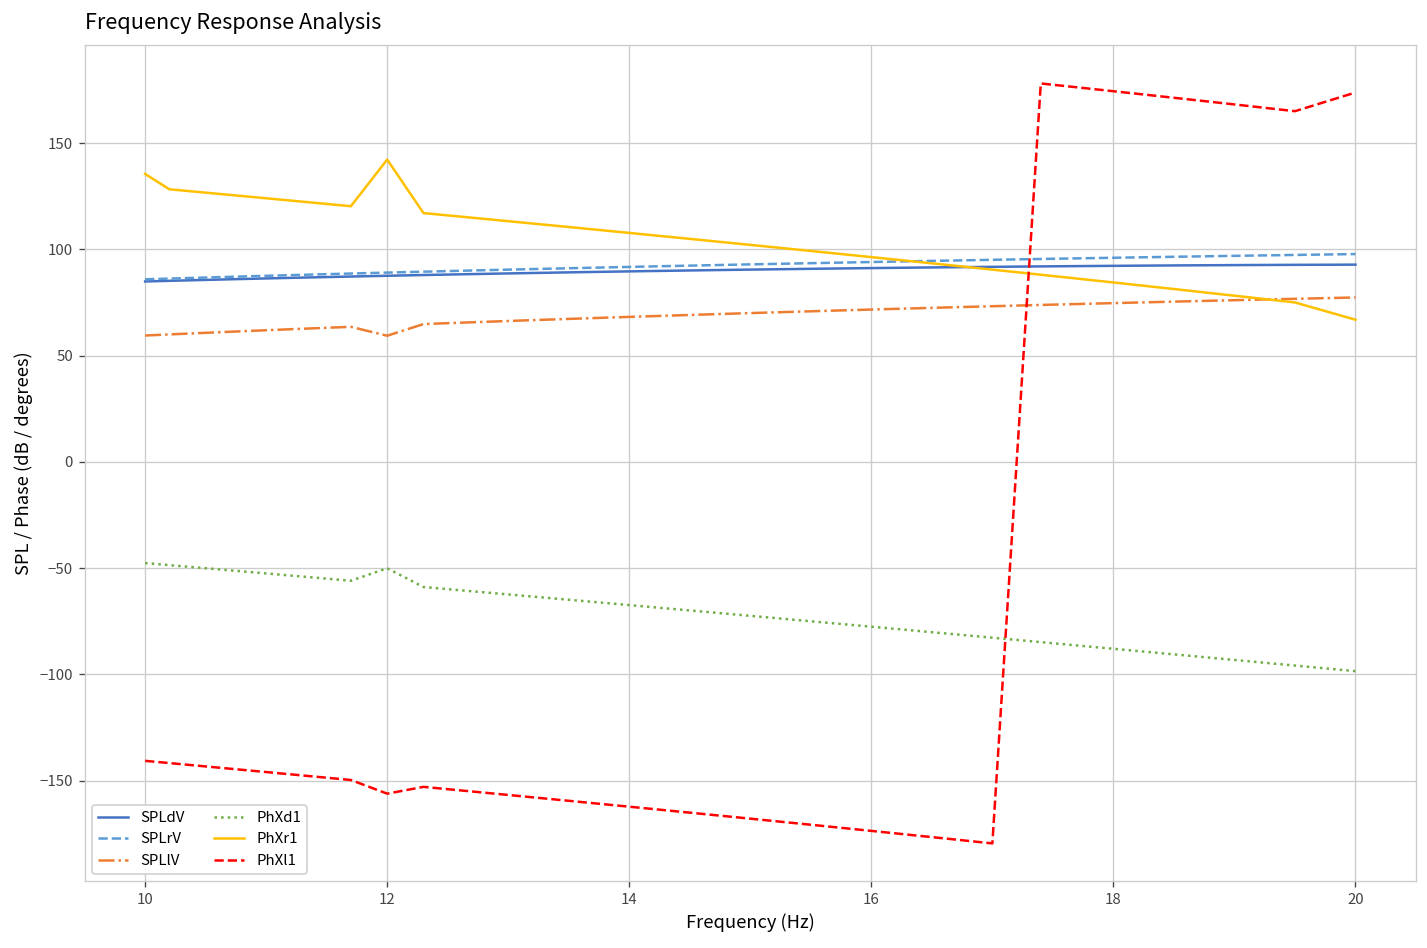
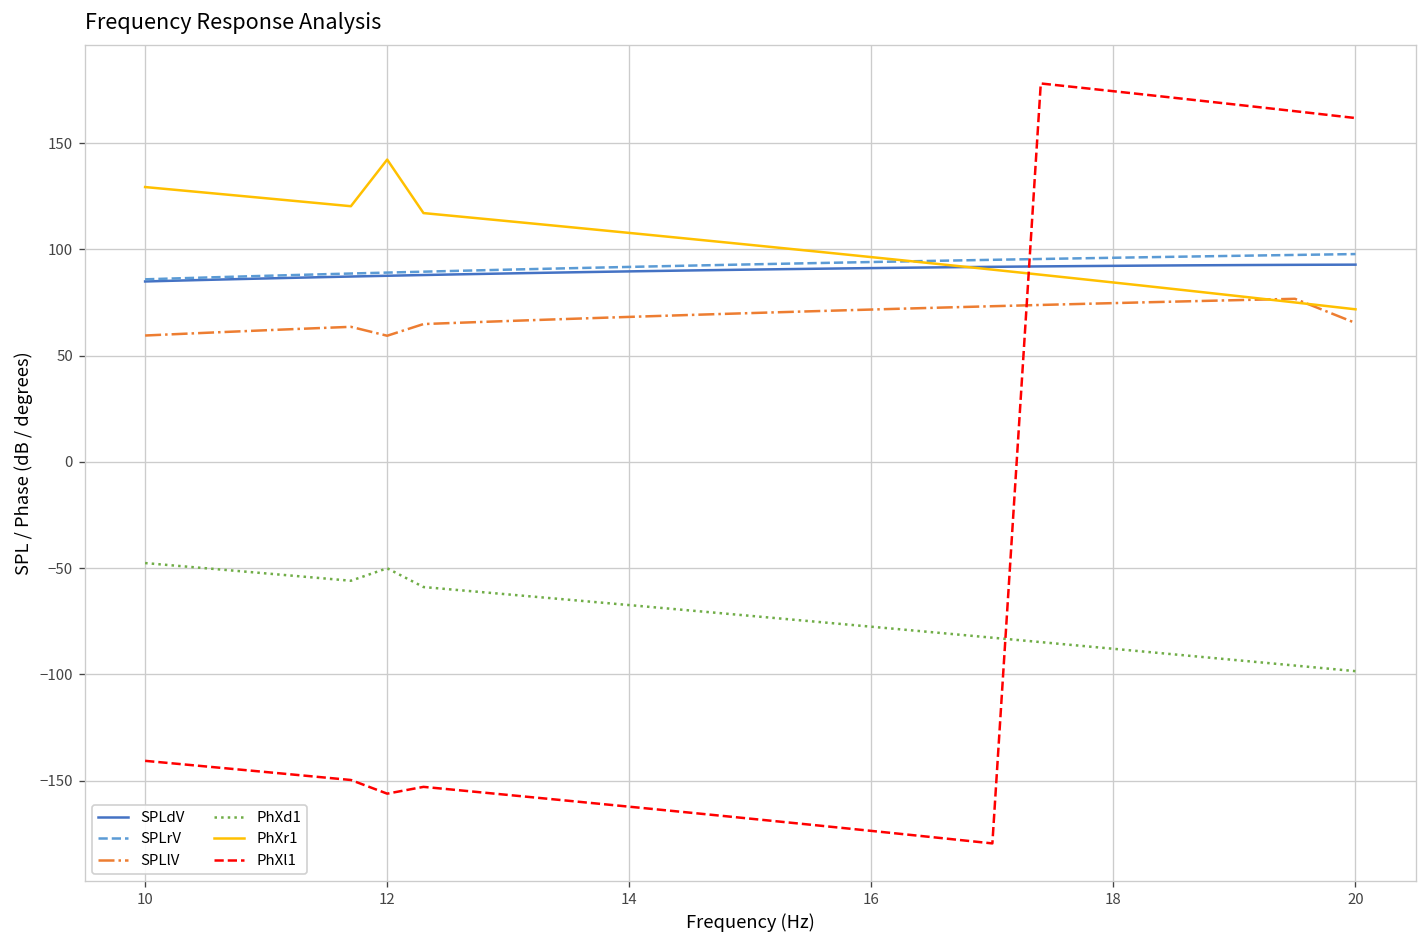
  {
    "SPLlV": {
      "10": 59,
      "12": 59,
-     "20": 77
+     "20": 65
    },
    "PhXd1": {
      "10": -48,
      "12": -50,
      "20": -98
    },
    "PhXr1": {
-     "10": 135,
+     "10": 129,
      "12": 142,
-     "20": 67
+     "20": 72
    },
    "PhXl1": {
      "10": -141,
      "12": -156,
-     "20": 174
+     "20": 162
    }
  }
